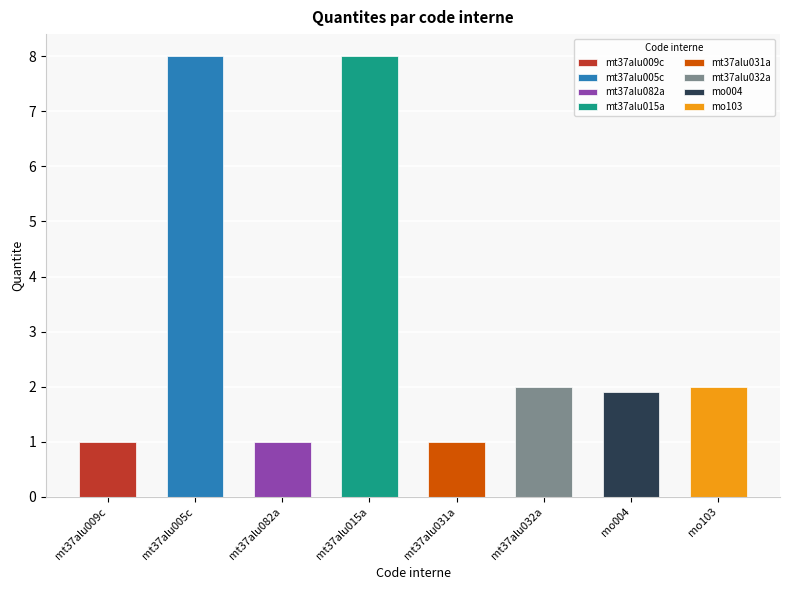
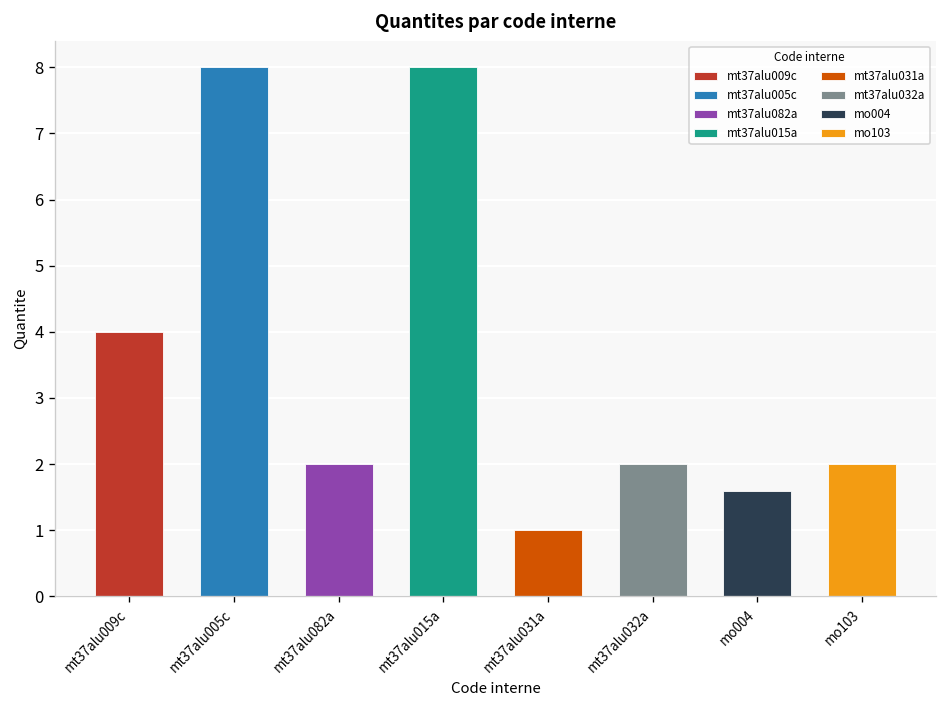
  {
-   "mt37alu009c": 1,
+   "mt37alu009c": 4,
    "mt37alu005c": 8.0,
-   "mt37alu082a": 1,
+   "mt37alu082a": 2,
    "mt37alu015a": 8.0,
    "mt37alu031a": 1.0,
    "mt37alu032a": 2.0,
-   "mo004": 1.9,
+   "mo004": 1.6,
    "mo103": 2.0
  }
